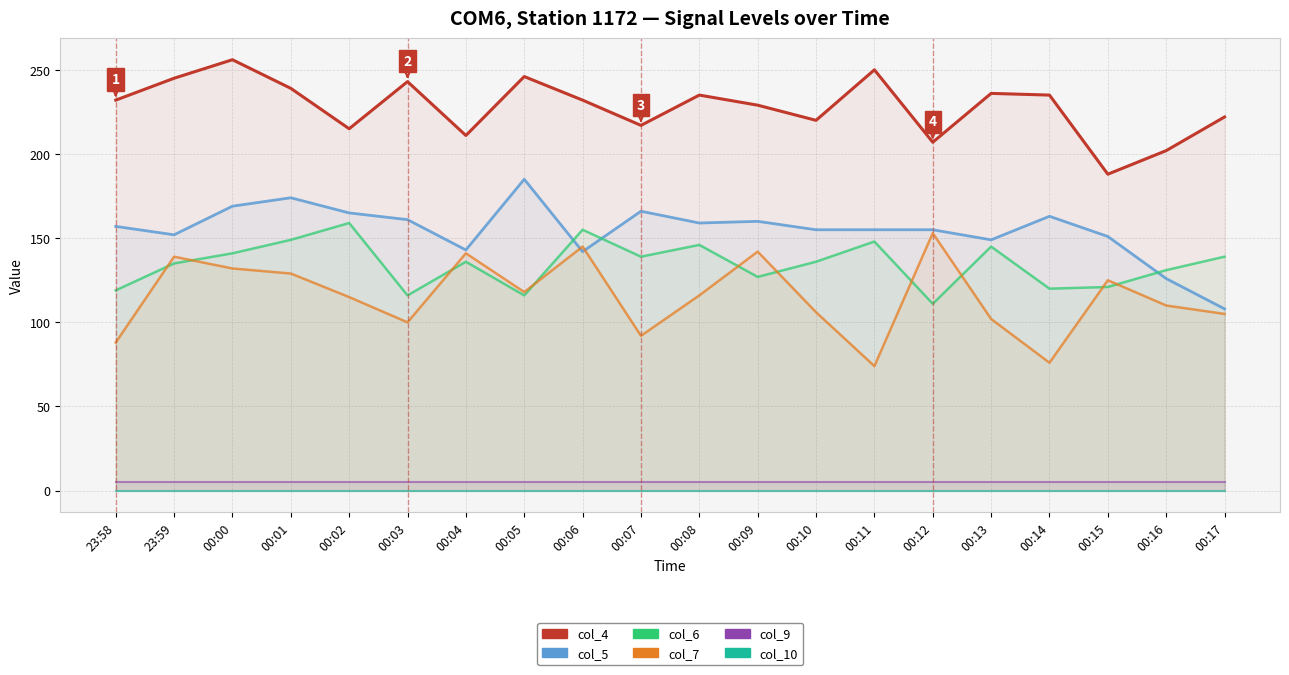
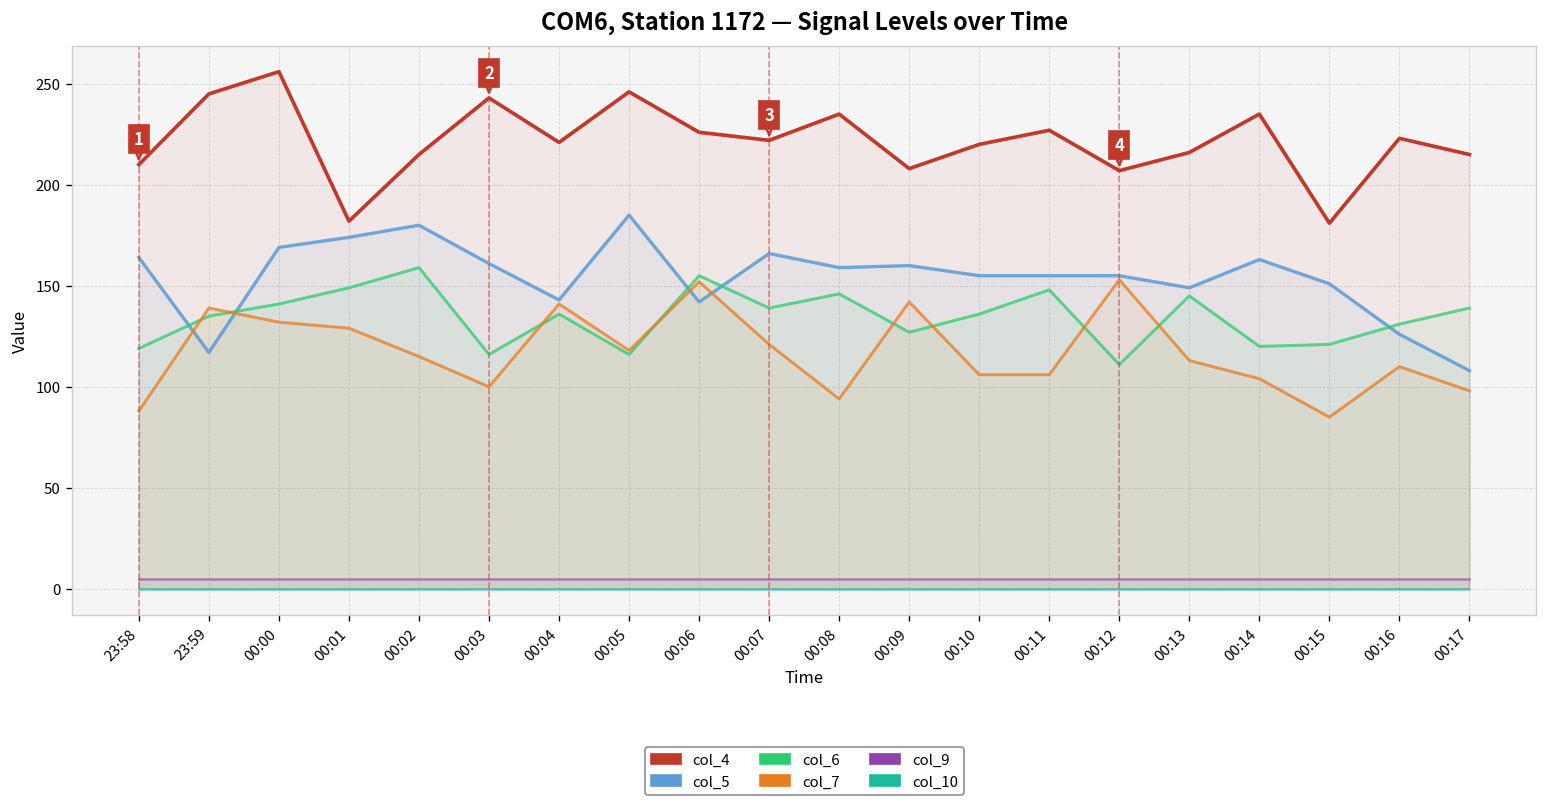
  {
    "col_4": {
-     "23:58": 232,
+     "23:58": 210,
      "23:59": 245,
      "00:00": 256,
-     "00:01": 239,
+     "00:01": 182,
      "00:02": 215,
-     "00:04": 211,
+     "00:04": 221,
      "00:05": 246,
-     "00:06": 232,
-     "00:07": 217,
+     "00:06": 226,
+     "00:07": 222,
      "00:08": 235,
-     "00:09": 229,
+     "00:09": 208,
      "00:10": 220,
-     "00:11": 250,
-     "00:13": 236,
+     "00:11": 227,
+     "00:13": 216,
      "00:14": 235,
-     "00:15": 188,
-     "00:16": 202,
-     "00:17": 222
+     "00:15": 181,
+     "00:16": 223,
+     "00:17": 215
    },
    "col_5": {
-     "23:58": 157,
-     "23:59": 152,
+     "23:58": 164,
+     "23:59": 117,
      "00:00": 169,
      "00:01": 174,
-     "00:02": 165,
+     "00:02": 180,
      "00:03": 161,
      "00:04": 143,
      "00:05": 185,
      "00:06": 142,
      "00:07": 166,
      "00:08": 159,
      "00:09": 160,
      "00:10": 155,
      "00:11": 155,
      "00:12": 155,
      "00:13": 149,
      "00:14": 163,
      "00:15": 151,
      "00:16": 126,
      "00:17": 108
    },
    "col_7": {
      "23:58": 88,
      "23:59": 139,
      "00:00": 132,
      "00:01": 129,
      "00:02": 115,
      "00:03": 100,
      "00:04": 141,
      "00:05": 118,
-     "00:06": 145,
-     "00:07": 92,
-     "00:08": 116,
+     "00:06": 152,
+     "00:07": 121,
+     "00:08": 94,
      "00:09": 142,
      "00:10": 106,
-     "00:11": 74,
+     "00:11": 106,
      "00:12": 153,
-     "00:13": 102,
-     "00:14": 76,
-     "00:15": 125,
+     "00:13": 113,
+     "00:14": 104,
+     "00:15": 85,
      "00:16": 110,
-     "00:17": 105
+     "00:17": 98
    },
    "col_9": {
      "23:58": 5,
      "23:59": 5,
      "00:00": 5,
      "00:01": 5,
      "00:02": 5,
      "00:03": 5,
      "00:04": 5,
      "00:05": 5,
      "00:06": 5,
      "00:07": 5,
      "00:08": 5,
      "00:09": 5,
      "00:10": 5,
      "00:11": 5,
      "00:12": 5,
      "00:13": 5,
      "00:14": 5,
      "00:15": 5,
      "00:16": 5,
      "00:17": 5
    }
  }
